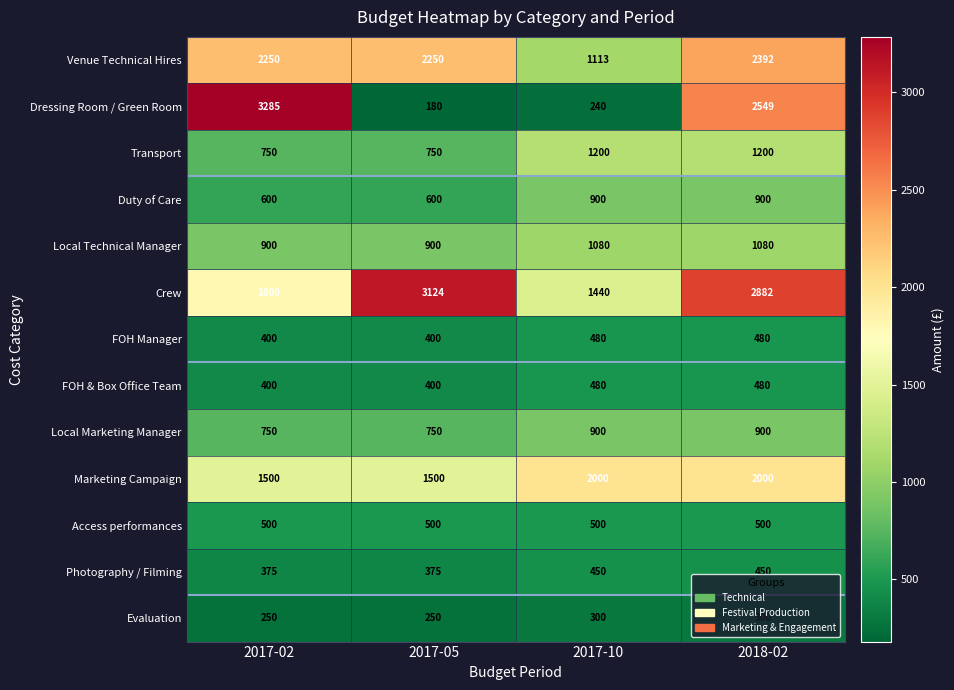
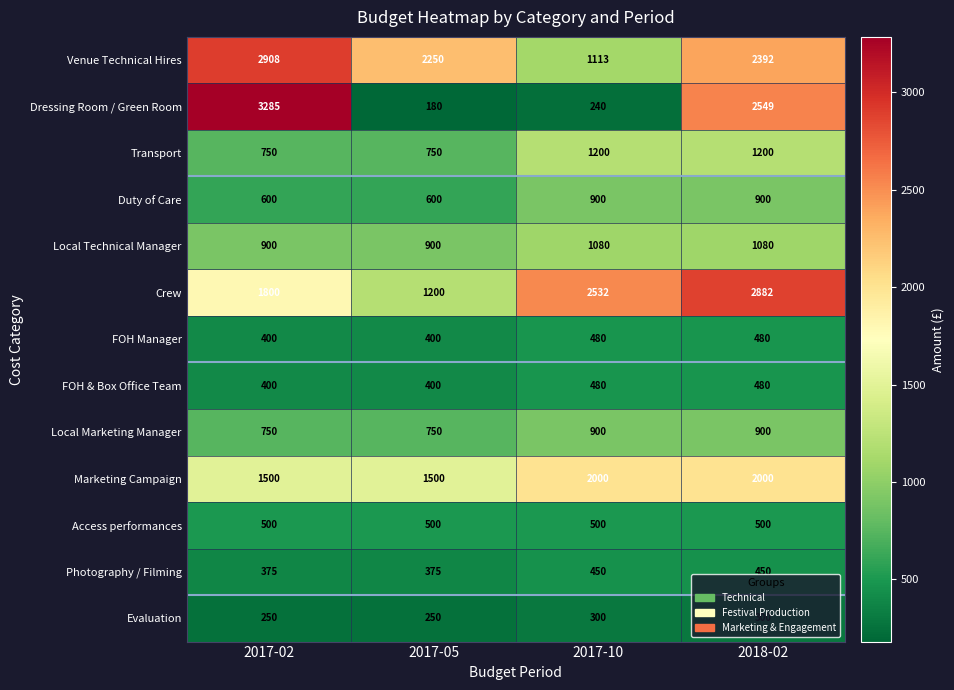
  {
    "Venue Technical Hires": {
-     "2017-02": 2250,
+     "2017-02": 2908,
      "2017-05": 2250,
      "2017-10": 1113,
      "2018-02": 2392
    },
    "Dressing Room / Green Room": {
      "2017-02": 3285,
      "2017-05": 180,
      "2017-10": 240,
      "2018-02": 2549
    },
    "Transport": {
      "2017-02": 750,
      "2017-05": 750,
      "2017-10": 1200,
      "2018-02": 1200
    },
    "Duty of Care": {
      "2017-02": 600,
      "2017-05": 600,
      "2017-10": 900,
      "2018-02": 900
    },
    "Local Technical Manager": {
      "2017-02": 900,
      "2017-05": 900,
      "2017-10": 1080,
      "2018-02": 1080
    },
    "Crew": {
      "2017-02": 1800,
-     "2017-05": 3124,
-     "2017-10": 1440,
+     "2017-05": 1200,
+     "2017-10": 2532,
      "2018-02": 2882
    },
    "FOH Manager": {
      "2017-02": 400,
      "2017-05": 400,
      "2017-10": 480,
      "2018-02": 480
    },
    "FOH & Box Office Team": {
      "2017-02": 400,
      "2017-05": 400,
      "2017-10": 480,
      "2018-02": 480
    },
    "Local Marketing Manager": {
      "2017-02": 750,
      "2017-05": 750,
      "2017-10": 900,
      "2018-02": 900
    },
    "Marketing Campaign": {
      "2017-02": 1500,
      "2017-05": 1500,
      "2017-10": 2000,
      "2018-02": 2000
    },
    "Access performances": {
      "2017-02": 500,
      "2017-05": 500,
      "2017-10": 500,
      "2018-02": 500
    },
    "Photography / Filming": {
      "2017-02": 375,
      "2017-05": 375,
      "2017-10": 450
    },
    "Evaluation": {
      "2017-02": 250,
      "2017-05": 250,
      "2017-10": 300
    }
  }
